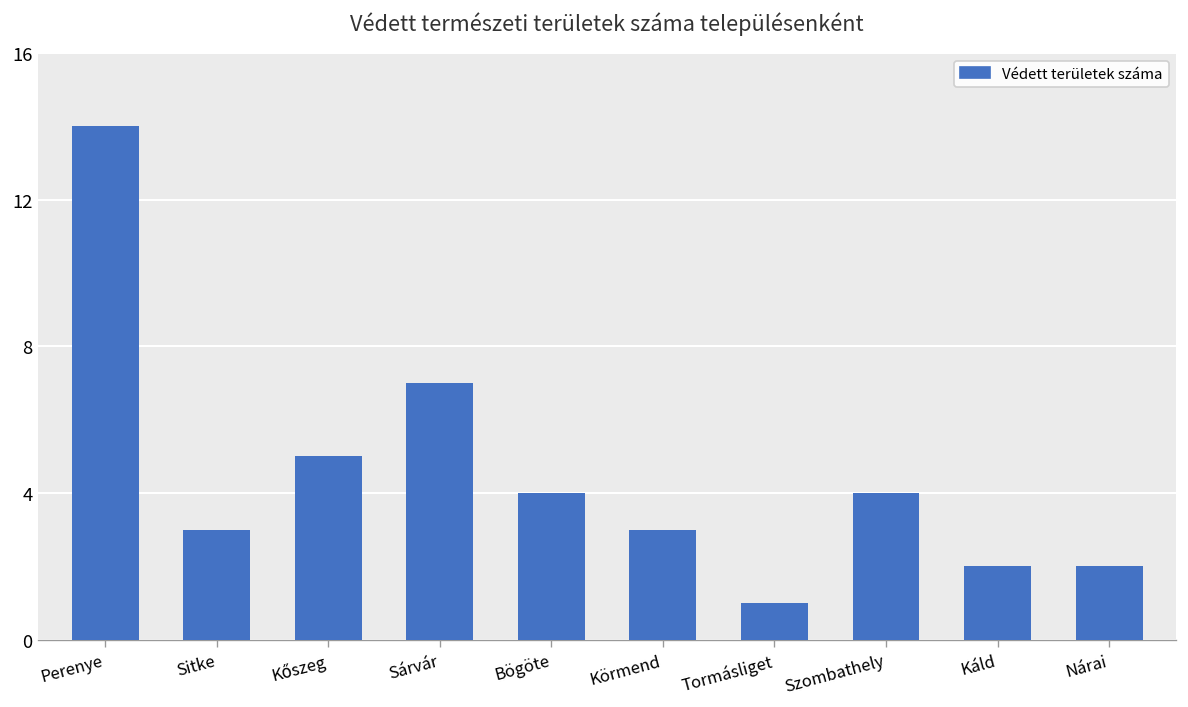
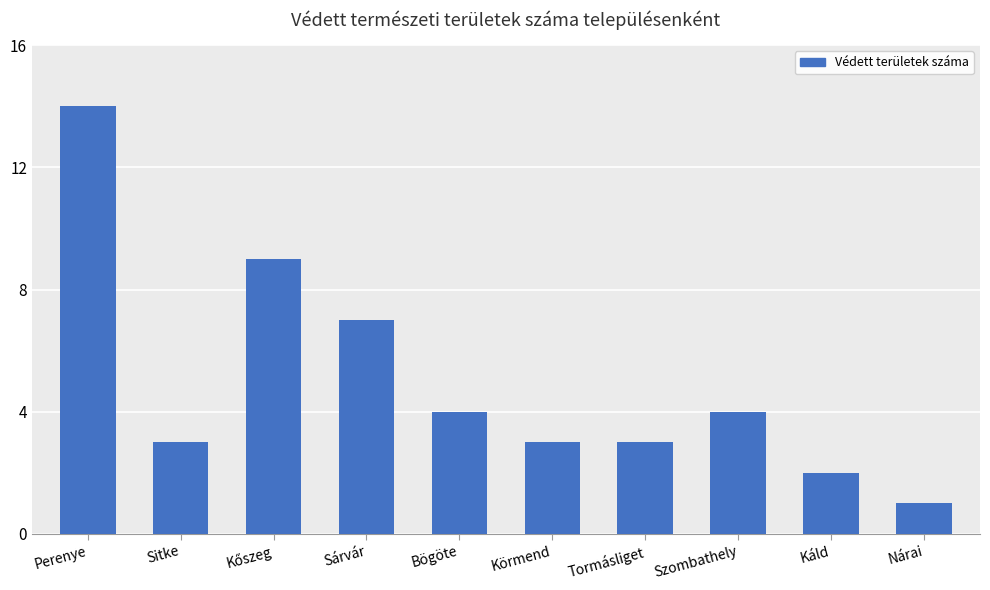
  {
    "Perenye": 14,
    "Sitke": 3,
-   "Kőszeg": 5,
+   "Kőszeg": 9,
    "Sárvár": 7,
    "Bögöte": 4,
    "Körmend": 3,
-   "Tormásliget": 1,
+   "Tormásliget": 3,
    "Szombathely": 4,
    "Káld": 2,
-   "Nárai": 2
+   "Nárai": 1
  }
